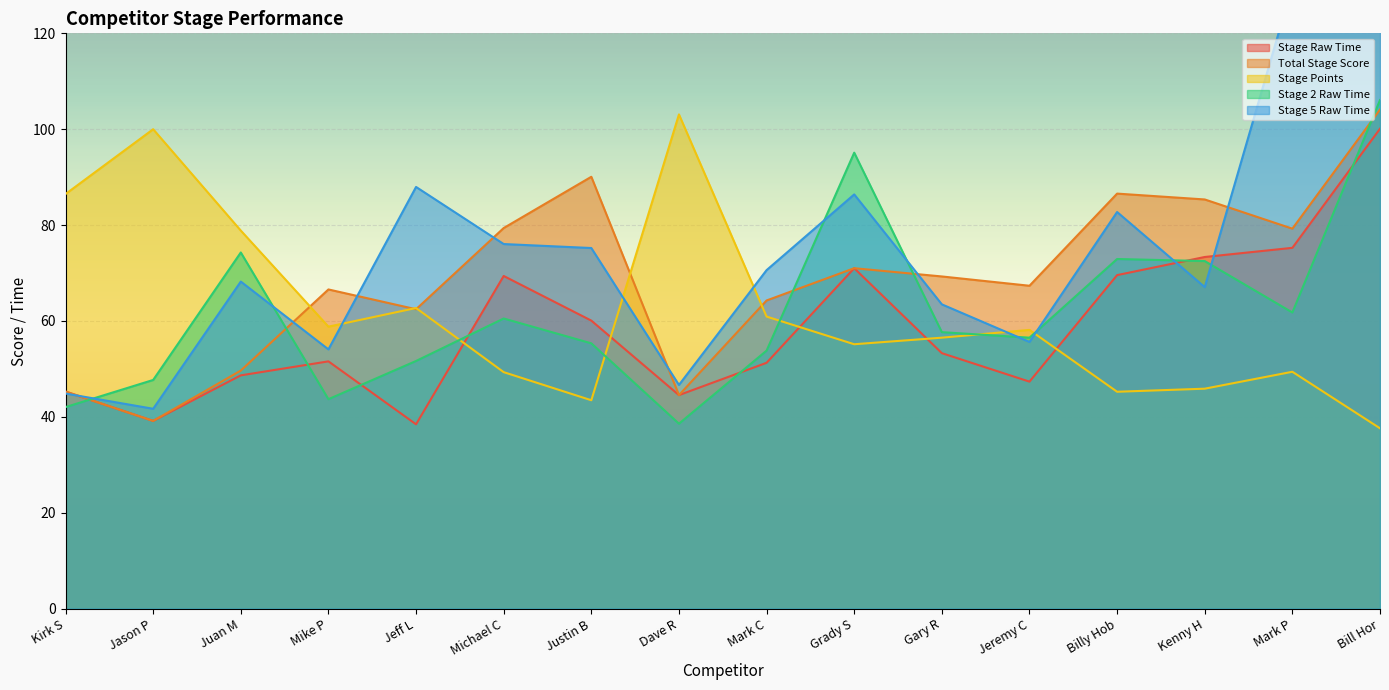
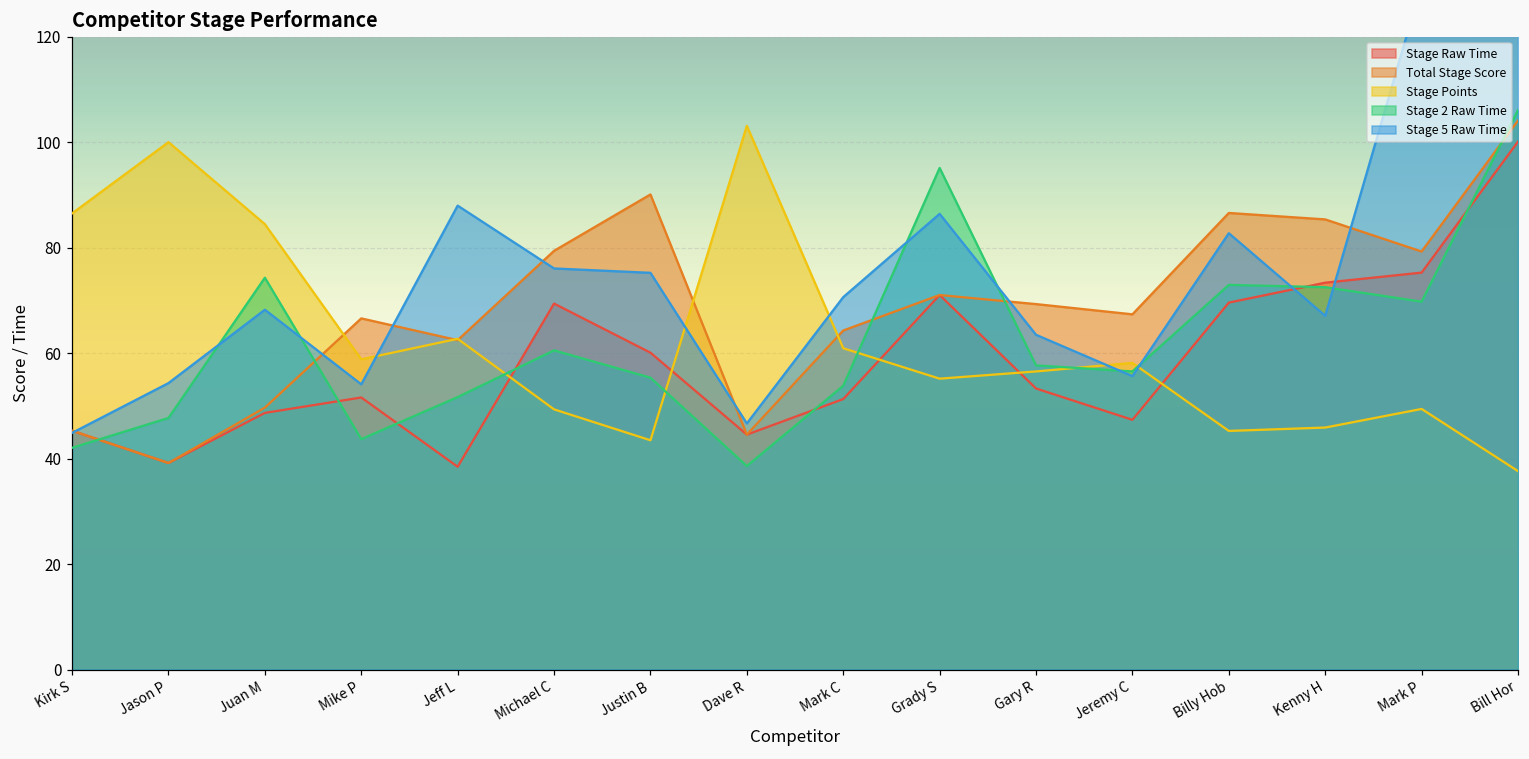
  {
    "Stage Points": {
      "Kirk S": 86,
      "Jason P": 100,
-     "Juan M": 79,
+     "Juan M": 84,
      "Mike P": 59,
      "Michael C": 49,
      "Justin B": 43,
      "Dave R": 103,
      "Mark C": 61,
      "Grady S": 55,
      "Gary R": 57,
      "Jeremy C": 58,
      "Billy Hob": 45,
      "Kenny H": 46,
      "Mark P": 49,
      "Bill Hor": 38
    },
    "Stage 2 Raw Time": {
      "Kirk S": 42,
      "Jason P": 48,
      "Juan M": 74,
      "Mike P": 44,
      "Jeff L": 52,
      "Michael C": 61,
      "Justin B": 55,
      "Dave R": 39,
      "Mark C": 54,
      "Grady S": 95,
      "Gary R": 58,
      "Jeremy C": 57,
      "Billy Hob": 73,
      "Kenny H": 73,
-     "Mark P": 62,
+     "Mark P": 70,
      "Bill Hor": 106
    },
    "Stage 5 Raw Time": {
-     "Jason P": 42,
+     "Jason P": 54,
      "Juan M": 68,
      "Mike P": 54,
      "Jeff L": 88,
      "Michael C": 76,
      "Justin B": 75,
      "Dave R": 47,
      "Mark C": 71,
      "Grady S": 86,
      "Gary R": 63,
      "Jeremy C": 56,
      "Billy Hob": 83,
      "Kenny H": 67
    }
  }
